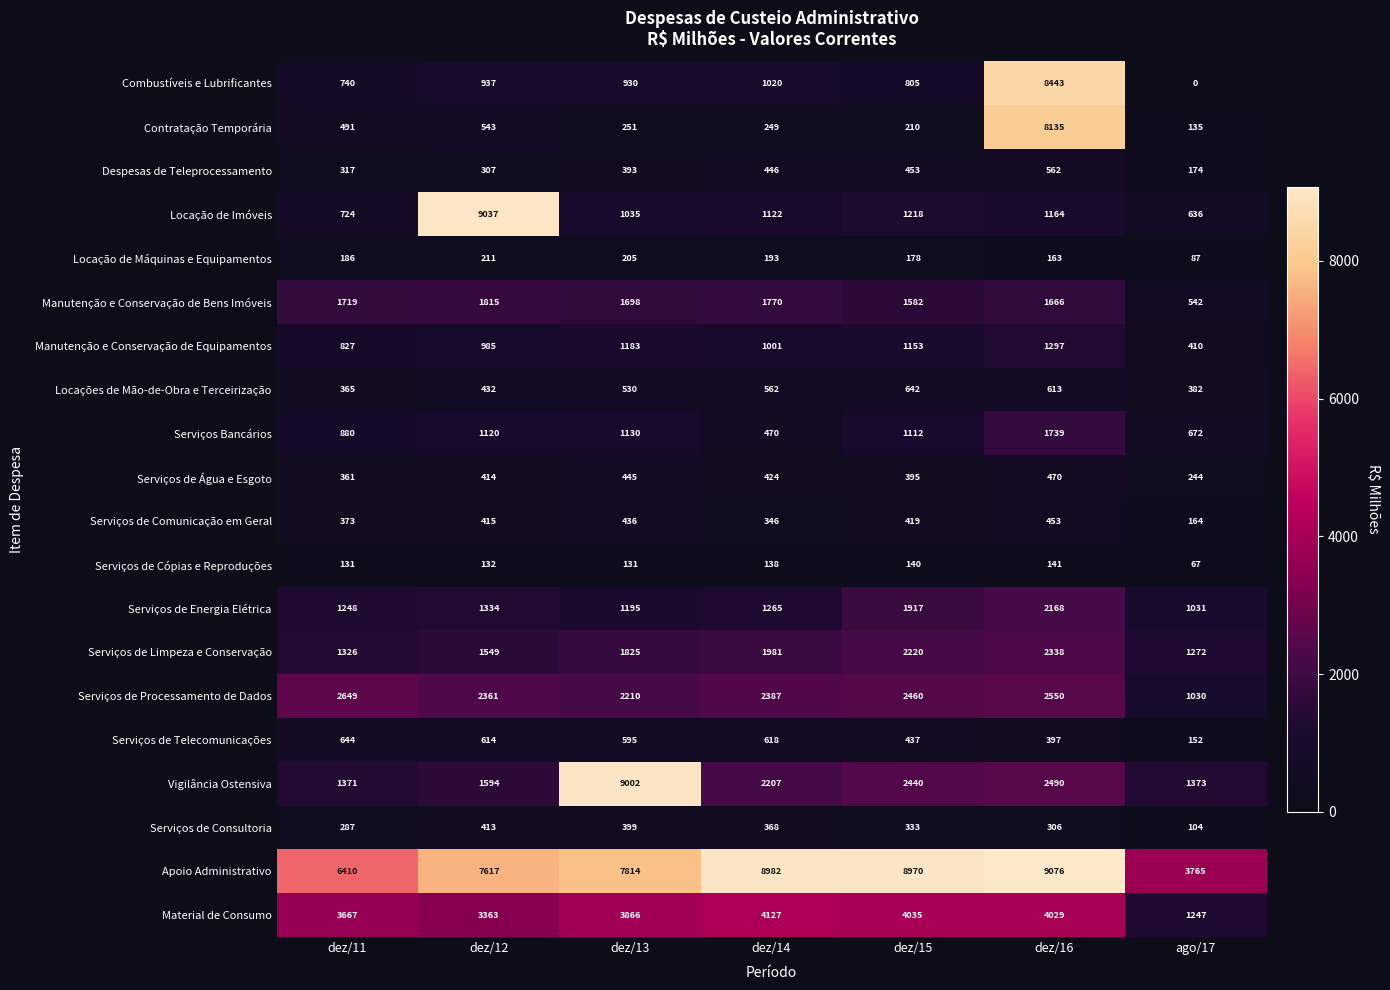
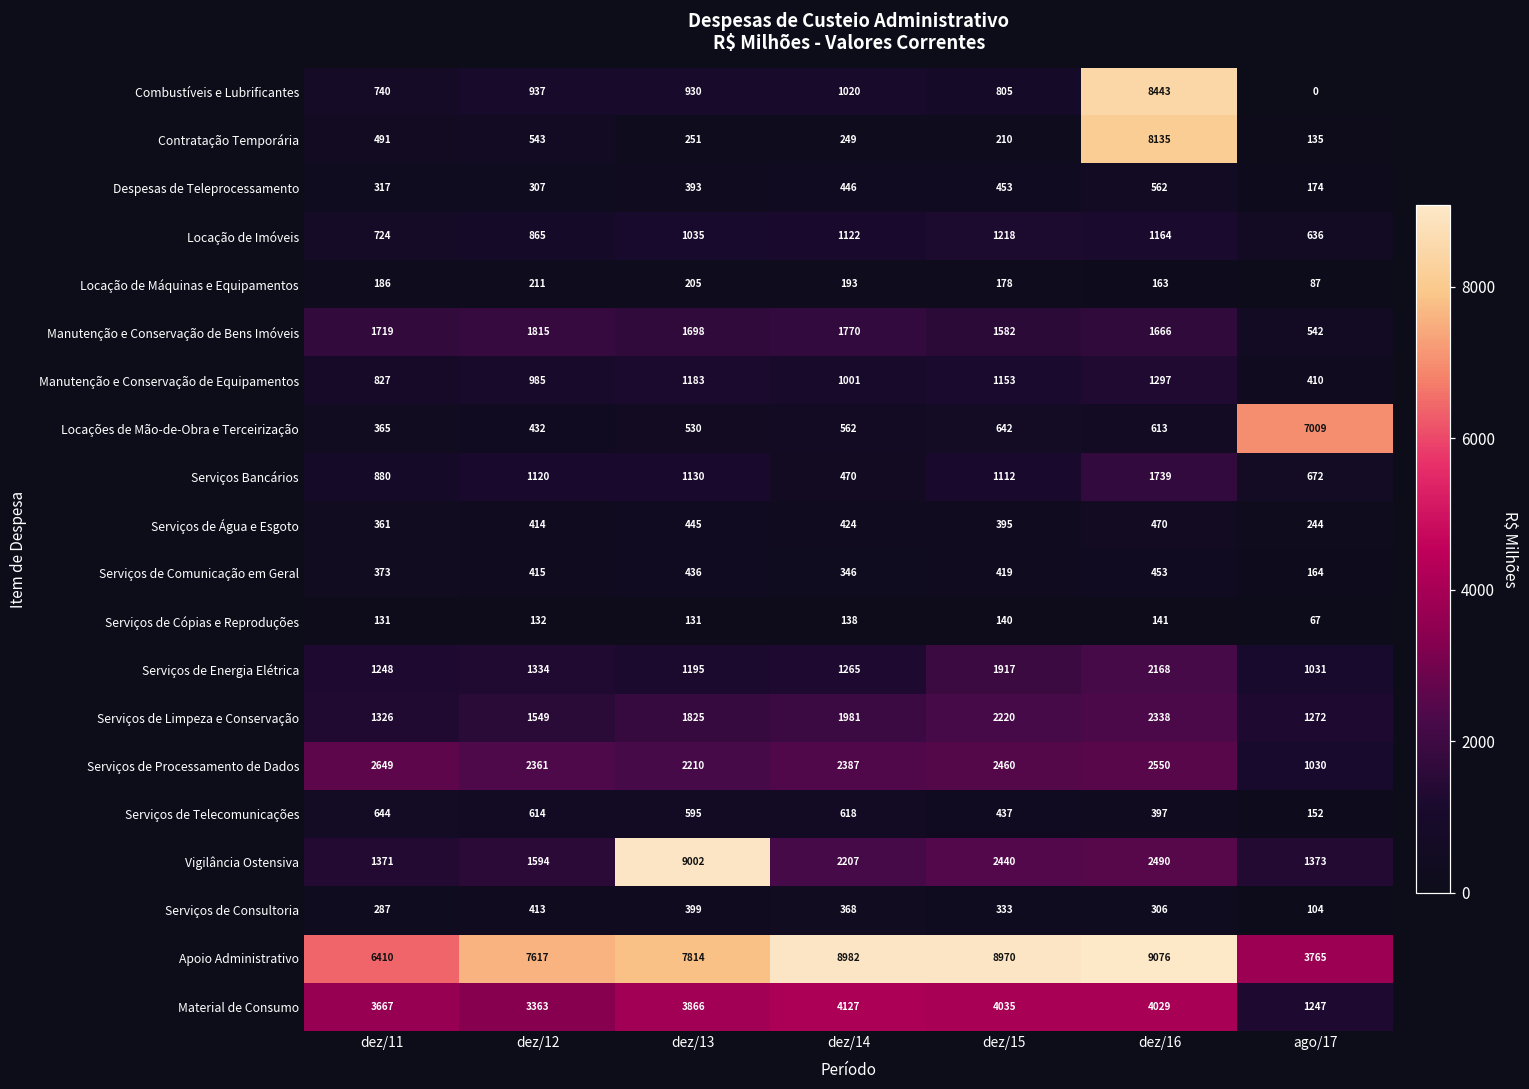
  {
    "Combustíveis e Lubrificantes": {
      "dez/11": 740,
      "dez/12": 937,
      "dez/13": 930,
      "dez/14": 1020,
      "dez/15": 805,
      "dez/16": 8443,
      "ago/17": 0
    },
    "Contratação Temporária": {
      "dez/11": 491,
      "dez/12": 543,
      "dez/13": 251,
      "dez/14": 249,
      "dez/15": 210,
      "dez/16": 8135,
      "ago/17": 135
    },
    "Despesas de Teleprocessamento": {
      "dez/11": 317,
      "dez/12": 307,
      "dez/13": 393,
      "dez/14": 446,
      "dez/15": 453,
      "dez/16": 562,
      "ago/17": 174
    },
    "Locação de Imóveis": {
      "dez/11": 724,
-     "dez/12": 9037,
+     "dez/12": 865,
      "dez/13": 1035,
      "dez/14": 1122,
      "dez/15": 1218,
      "dez/16": 1164,
      "ago/17": 636
    },
    "Locação de Máquinas e Equipamentos": {
      "dez/11": 186,
      "dez/12": 211,
      "dez/13": 205,
      "dez/14": 193,
      "dez/15": 178,
      "dez/16": 163,
      "ago/17": 87
    },
    "Manutenção e Conservação de Bens Imóveis": {
      "dez/11": 1719,
      "dez/12": 1815,
      "dez/13": 1698,
      "dez/14": 1770,
      "dez/15": 1582,
      "dez/16": 1666,
      "ago/17": 542
    },
    "Manutenção e Conservação de Equipamentos": {
      "dez/11": 827,
      "dez/12": 985,
      "dez/13": 1183,
      "dez/14": 1001,
      "dez/15": 1153,
      "dez/16": 1297,
      "ago/17": 410
    },
    "Locações de Mão-de-Obra e Terceirização": {
      "dez/11": 365,
      "dez/12": 432,
      "dez/13": 530,
      "dez/14": 562,
      "dez/15": 642,
      "dez/16": 613,
-     "ago/17": 382
+     "ago/17": 7009
    },
    "Serviços Bancários": {
      "dez/11": 880,
      "dez/12": 1120,
      "dez/13": 1130,
      "dez/14": 470,
      "dez/15": 1112,
      "dez/16": 1739,
      "ago/17": 672
    },
    "Serviços de Água e Esgoto": {
      "dez/11": 361,
      "dez/12": 414,
      "dez/13": 445,
      "dez/14": 424,
      "dez/15": 395,
      "dez/16": 470,
      "ago/17": 244
    },
    "Serviços de Comunicação em Geral": {
      "dez/11": 373,
      "dez/12": 415,
      "dez/13": 436,
      "dez/14": 346,
      "dez/15": 419,
      "dez/16": 453,
      "ago/17": 164
    },
    "Serviços de Cópias e Reproduções": {
      "dez/11": 131,
      "dez/12": 132,
      "dez/13": 131,
      "dez/14": 138,
      "dez/15": 140,
      "dez/16": 141,
      "ago/17": 67
    },
    "Serviços de Energia Elétrica": {
      "dez/11": 1248,
      "dez/12": 1334,
      "dez/13": 1195,
      "dez/14": 1265,
      "dez/15": 1917,
      "dez/16": 2168,
      "ago/17": 1031
    },
    "Serviços de Limpeza e Conservação": {
      "dez/11": 1326,
      "dez/12": 1549,
      "dez/13": 1825,
      "dez/14": 1981,
      "dez/15": 2220,
      "dez/16": 2338,
      "ago/17": 1272
    },
    "Serviços de Processamento de Dados": {
      "dez/11": 2649,
      "dez/12": 2361,
      "dez/13": 2210,
      "dez/14": 2387,
      "dez/15": 2460,
      "dez/16": 2550,
      "ago/17": 1030
    },
    "Serviços de Telecomunicações": {
      "dez/11": 644,
      "dez/12": 614,
      "dez/13": 595,
      "dez/14": 618,
      "dez/15": 437,
      "dez/16": 397,
      "ago/17": 152
    },
    "Vigilância Ostensiva": {
      "dez/11": 1371,
      "dez/12": 1594,
      "dez/13": 9002,
      "dez/14": 2207,
      "dez/15": 2440,
      "dez/16": 2490,
      "ago/17": 1373
    },
    "Serviços de Consultoria": {
      "dez/11": 287,
      "dez/12": 413,
      "dez/13": 399,
      "dez/14": 368,
      "dez/15": 333,
      "dez/16": 306,
      "ago/17": 104
    },
    "Apoio Administrativo": {
      "dez/11": 6410,
      "dez/12": 7617,
      "dez/13": 7814,
      "dez/14": 8982,
      "dez/15": 8970,
      "dez/16": 9076,
      "ago/17": 3765
    },
    "Material de Consumo": {
      "dez/11": 3667,
      "dez/12": 3363,
      "dez/13": 3866,
      "dez/14": 4127,
      "dez/15": 4035,
      "dez/16": 4029,
      "ago/17": 1247
    }
  }
